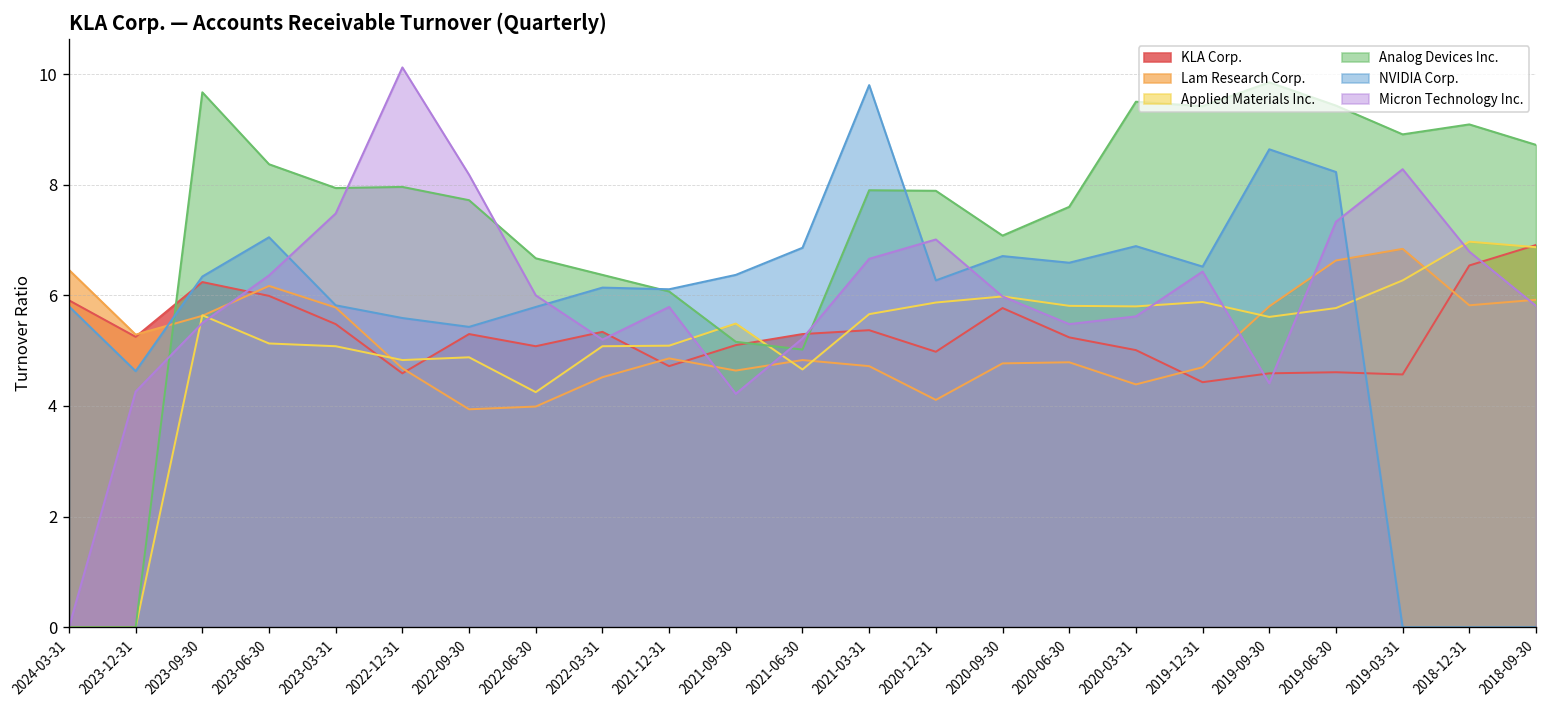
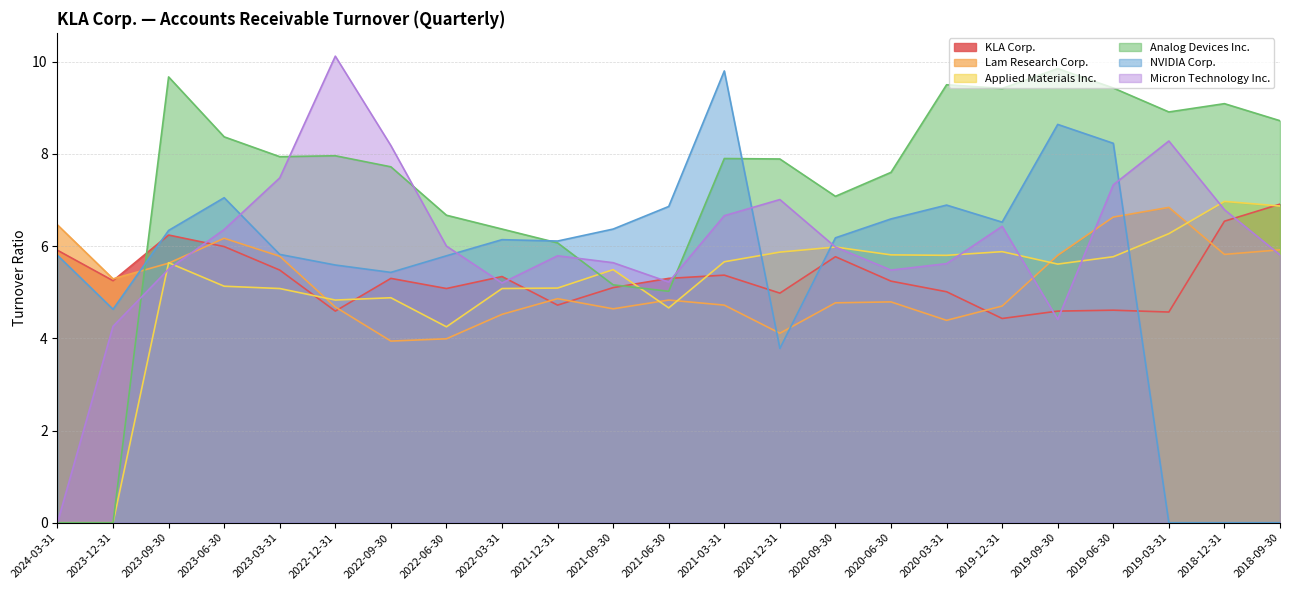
  {
    "KLA Corp.": {
      "2024-03-31": 5.9,
      "2023-09-30": 6.2,
      "2023-06-30": 6.0,
      "2023-03-31": 5.5,
      "2022-12-31": 4.6,
      "2022-09-30": 5.3,
      "2022-06-30": 5.1,
      "2022-03-31": 5.3,
      "2021-12-31": 4.7,
      "2021-09-30": 5.1,
      "2021-06-30": 5.3,
      "2021-03-31": 5.4,
      "2020-12-31": 5.0,
      "2020-09-30": 5.8,
      "2020-06-30": 5.2,
      "2020-03-31": 5.0,
      "2019-12-31": 4.4,
      "2019-09-30": 4.6,
      "2019-06-30": 4.6,
      "2019-03-31": 4.6,
      "2018-12-31": 6.5
    },
    "Analog Devices Inc.": {
      "2023-09-30": 9.7,
      "2023-06-30": 8.4,
      "2023-03-31": 7.9,
      "2022-12-31": 8.0,
      "2022-09-30": 7.7,
      "2022-06-30": 6.7,
      "2022-03-31": 6.4,
      "2021-09-30": 5.2,
      "2021-06-30": 5.0,
      "2021-03-31": 7.9,
      "2020-12-31": 7.9,
      "2020-09-30": 7.1,
      "2020-06-30": 7.6,
      "2020-03-31": 9.5,
      "2019-03-31": 8.9,
      "2018-12-31": 9.1,
      "2018-09-30": 8.7
    },
    "NVIDIA Corp.": {
      "2024-03-31": 5.8,
      "2023-12-31": 4.6,
      "2023-09-30": 6.3,
      "2023-06-30": 7.1,
      "2022-12-31": 5.6,
      "2022-09-30": 5.4,
      "2022-06-30": 5.8,
      "2022-03-31": 6.1,
      "2021-09-30": 6.4,
      "2021-06-30": 6.9,
      "2021-03-31": 9.8,
-     "2020-12-31": 6.3,
-     "2020-09-30": 6.7,
+     "2020-12-31": 3.8,
+     "2020-09-30": 6.2,
      "2020-06-30": 6.6,
      "2020-03-31": 6.9,
      "2019-12-31": 6.5,
      "2019-09-30": 8.6,
      "2019-06-30": 8.2,
      "2019-03-31": 0.0,
      "2018-12-31": 0.0,
      "2018-09-30": 0.0
    },
    "Micron Technology Inc.": {
      "2023-12-31": 4.3,
      "2023-09-30": 5.5,
      "2023-06-30": 6.4,
      "2023-03-31": 7.5,
      "2022-12-31": 10.1,
      "2022-09-30": 8.2,
      "2022-06-30": 6.0,
      "2022-03-31": 5.2,
      "2021-12-31": 5.8,
-     "2021-09-30": 4.2,
+     "2021-09-30": 5.6,
      "2021-06-30": 5.2,
      "2021-03-31": 6.7,
      "2020-12-31": 7.0,
      "2020-06-30": 5.5,
      "2020-03-31": 5.6,
      "2019-12-31": 6.4,
      "2019-09-30": 4.4,
      "2019-06-30": 7.3,
      "2019-03-31": 8.3,
      "2018-12-31": 6.8,
      "2018-09-30": 5.8
    }
  }
